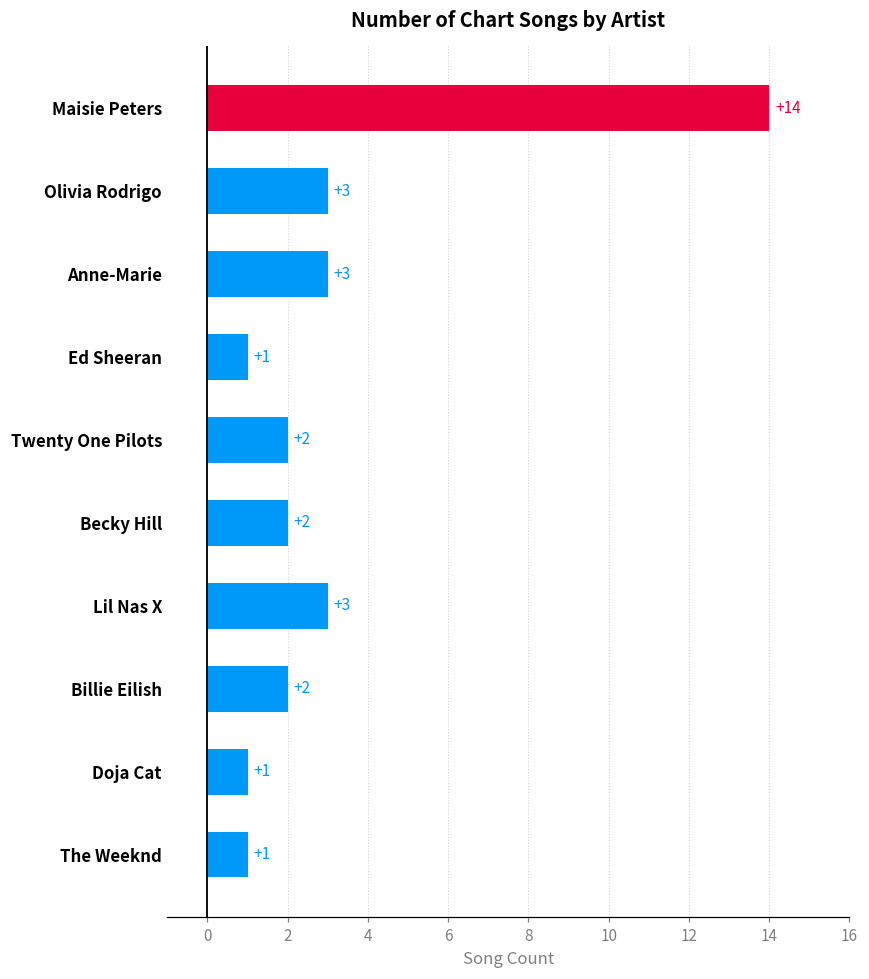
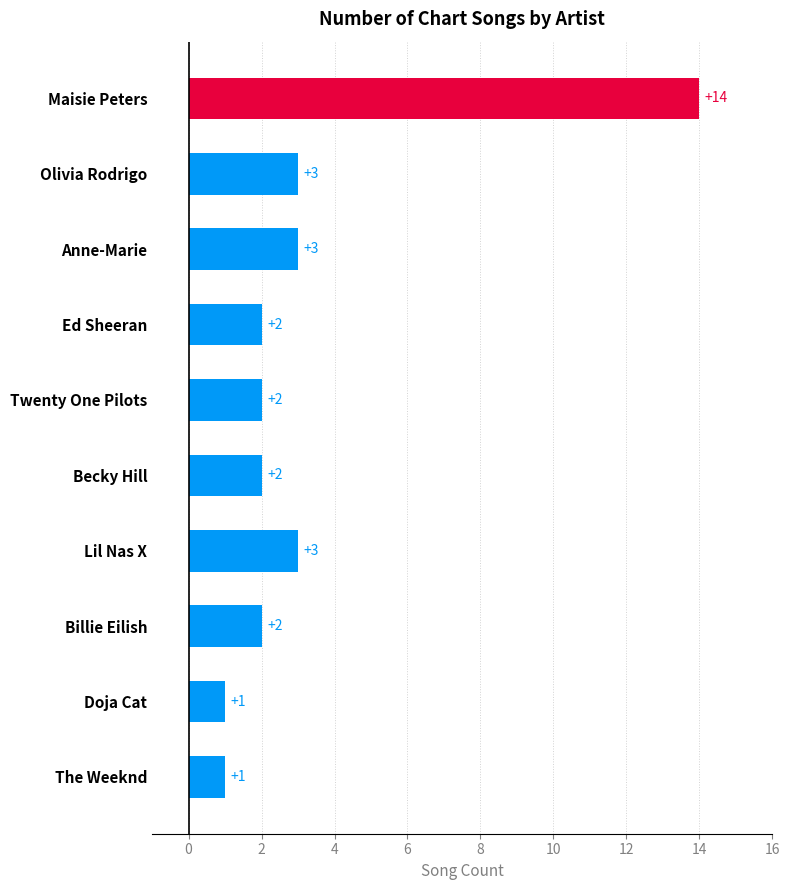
  {
    "Maisie Peters": "+14",
    "Olivia Rodrigo": "+3",
    "Anne-Marie": "+3",
-   "Ed Sheeran": "+1",
+   "Ed Sheeran": "+2",
    "Twenty One Pilots": "+2",
    "Becky Hill": "+2",
    "Lil Nas X": "+3",
    "Billie Eilish": "+2",
    "Doja Cat": "+1",
    "The Weeknd": "+1"
  }
